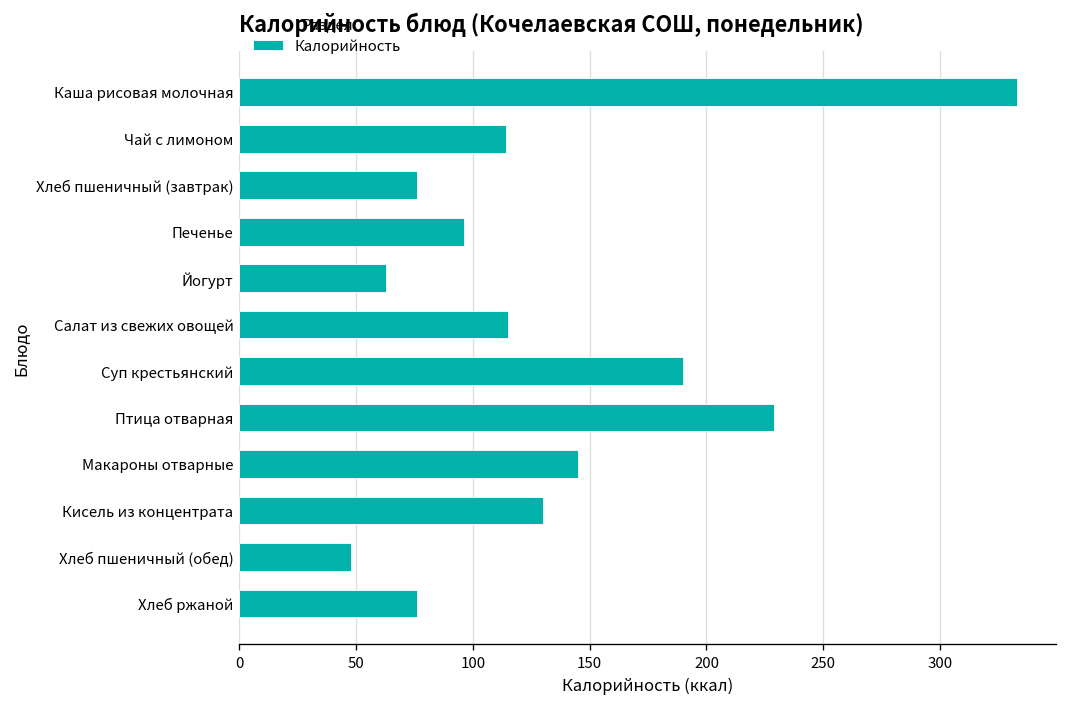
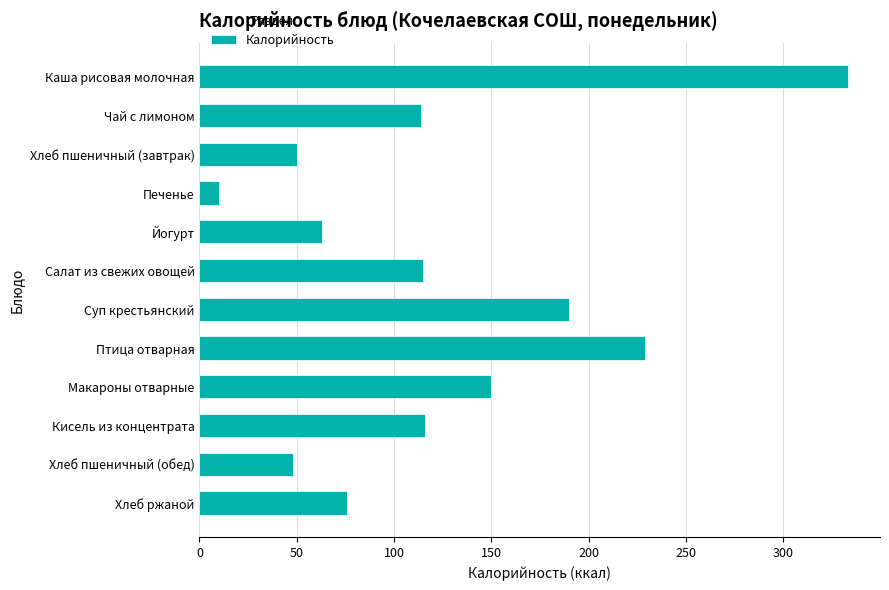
  {
    "Каша рисовая молочная": 333,
    "Чай с лимоном": 114,
-   "Хлеб пшеничный (завтрак)": 76,
-   "Печенье": 96,
+   "Хлеб пшеничный (завтрак)": 50,
+   "Печенье": 10,
    "Йогурт": 63,
    "Салат из свежих овощей": 115,
    "Суп крестьянский": 190,
    "Птица отварная": 229,
-   "Макароны отварные": 145,
-   "Кисель из концентрата": 130,
+   "Макароны отварные": 150,
+   "Кисель из концентрата": 116,
    "Хлеб пшеничный (обед)": 48,
    "Хлеб ржаной": 76
  }
